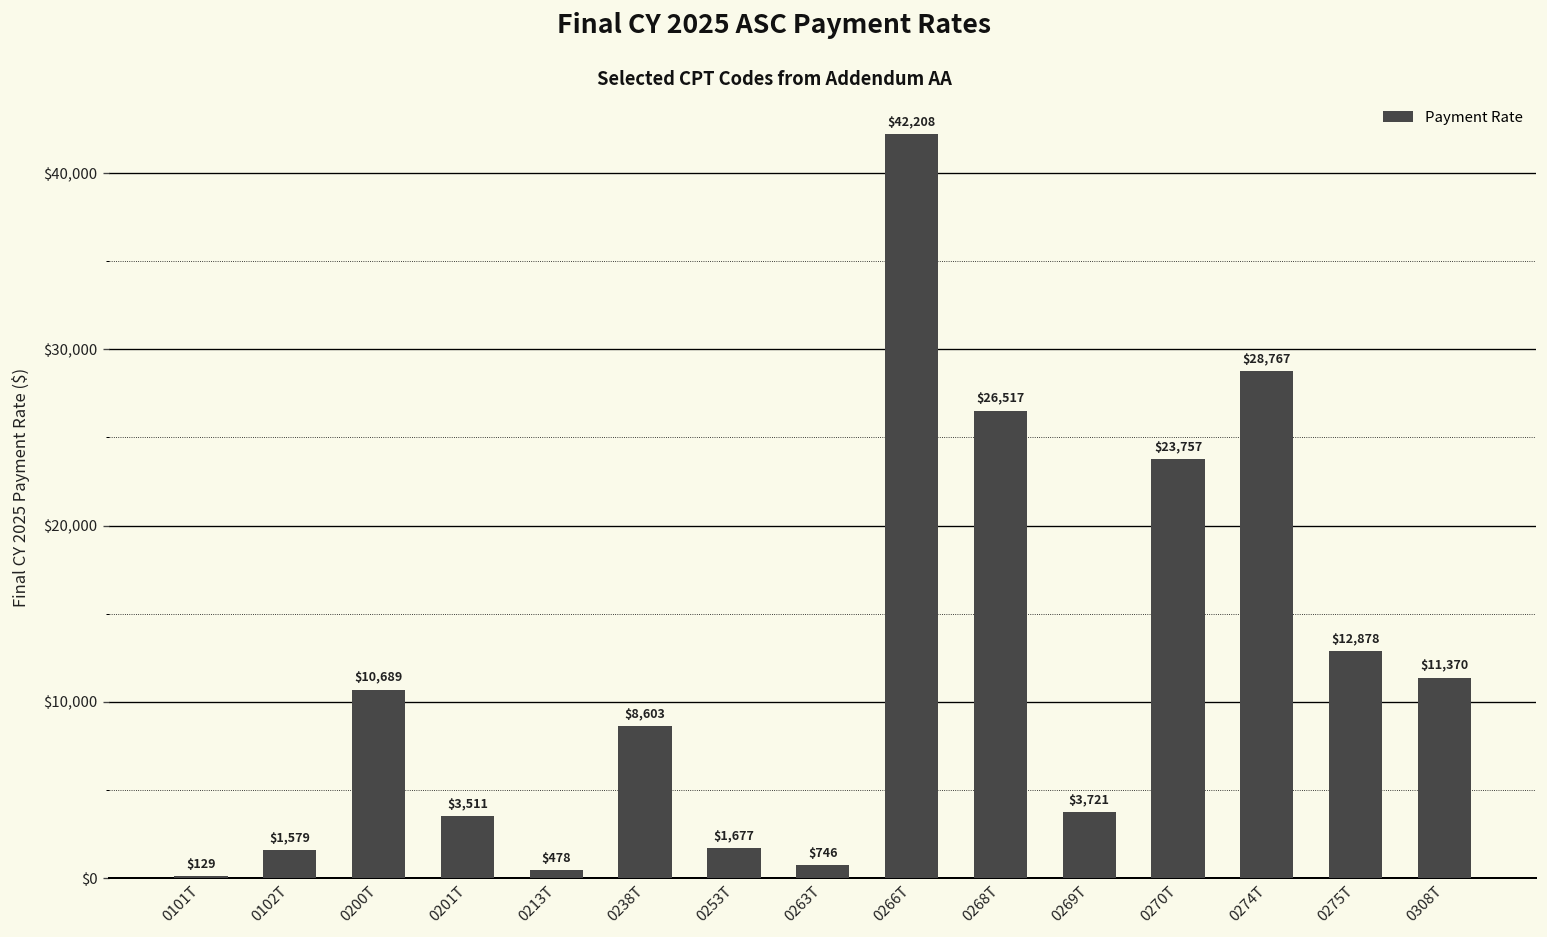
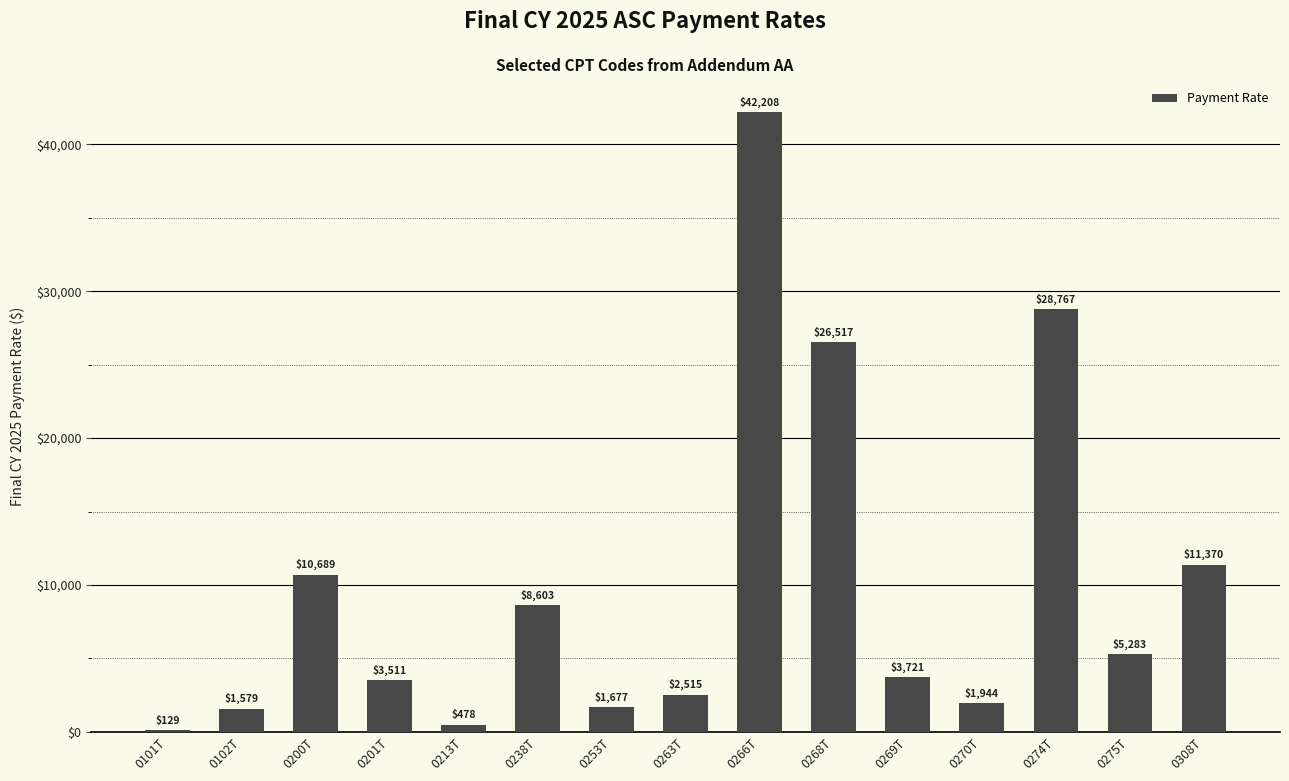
  {
    "0101T": "$129",
    "0102T": "$1,579",
    "0200T": "$10,689",
    "0201T": "$3,511",
    "0213T": "$478",
    "0238T": "$8,603",
    "0253T": "$1,677",
-   "0263T": "$746",
+   "0263T": "$2,515",
    "0266T": "$42,208",
    "0268T": "$26,517",
    "0269T": "$3,721",
-   "0270T": "$23,757",
+   "0270T": "$1,944",
    "0274T": "$28,767",
-   "0275T": "$12,878",
+   "0275T": "$5,283",
    "0308T": "$11,370"
  }
